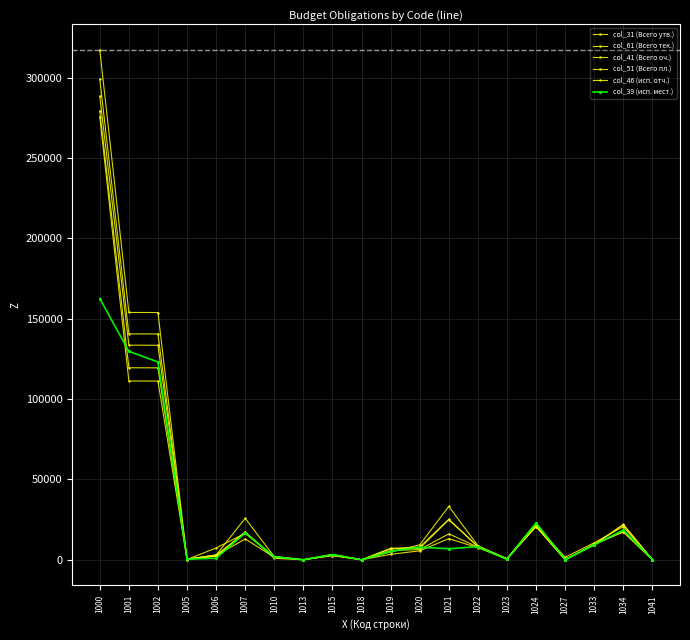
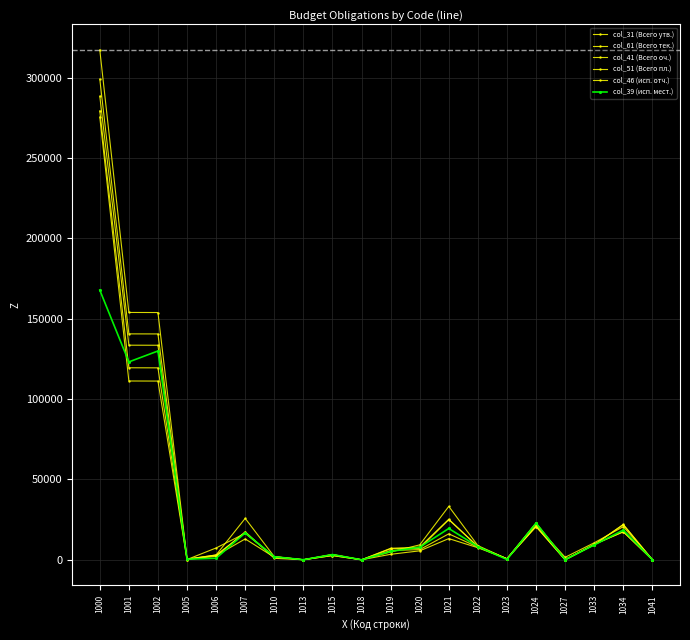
  {
    "col_39 (исп. мест.)": {
-     "1000": 162000,
-     "1001": 130000,
-     "1002": 123000,
-     "1021": 7000
+     "1000": 168000,
+     "1001": 123000,
+     "1002": 130000,
+     "1021": 19000
    }
  }
